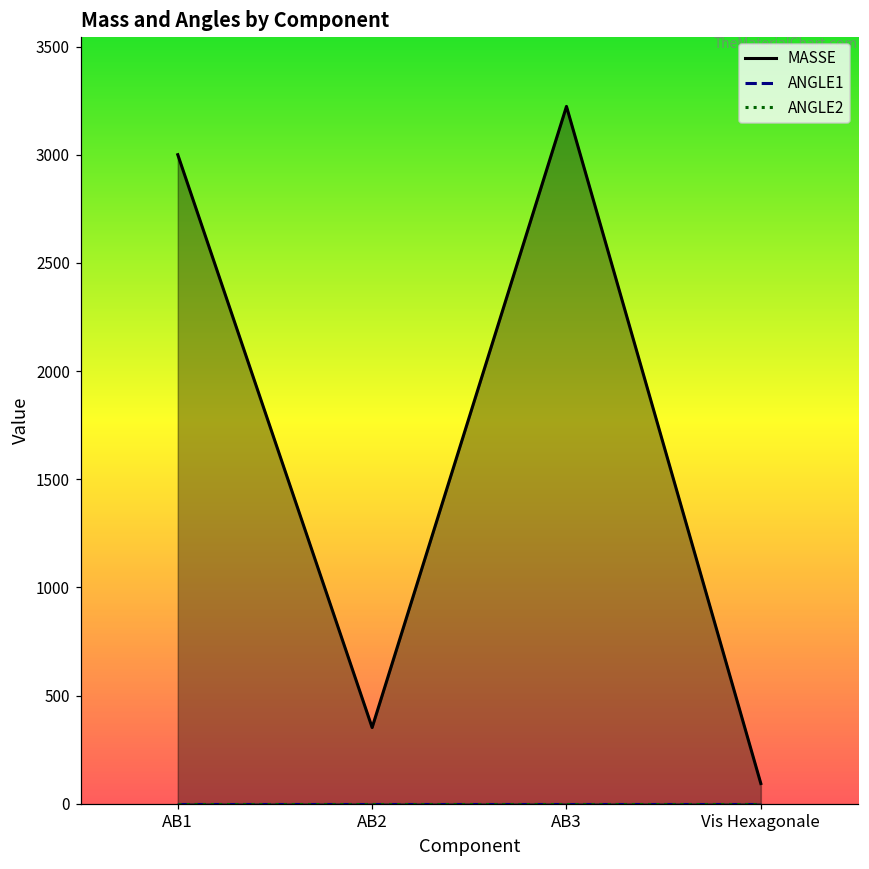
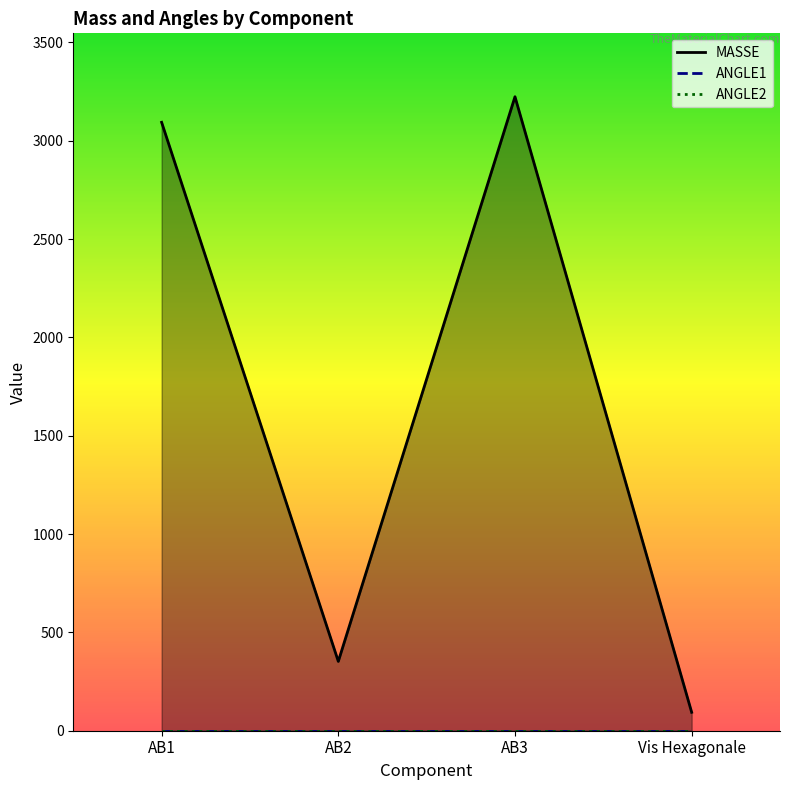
  {
    "MASSE": {
-     "AB1": 3000,
+     "AB1": 3090,
      "AB2": 350,
      "AB3": 3220,
      "Vis Hexagonale": 90
    },
    "ANGLE2": {
      "AB1": 0,
      "AB2": 0,
      "AB3": 0,
      "Vis Hexagonale": 0
    }
  }
